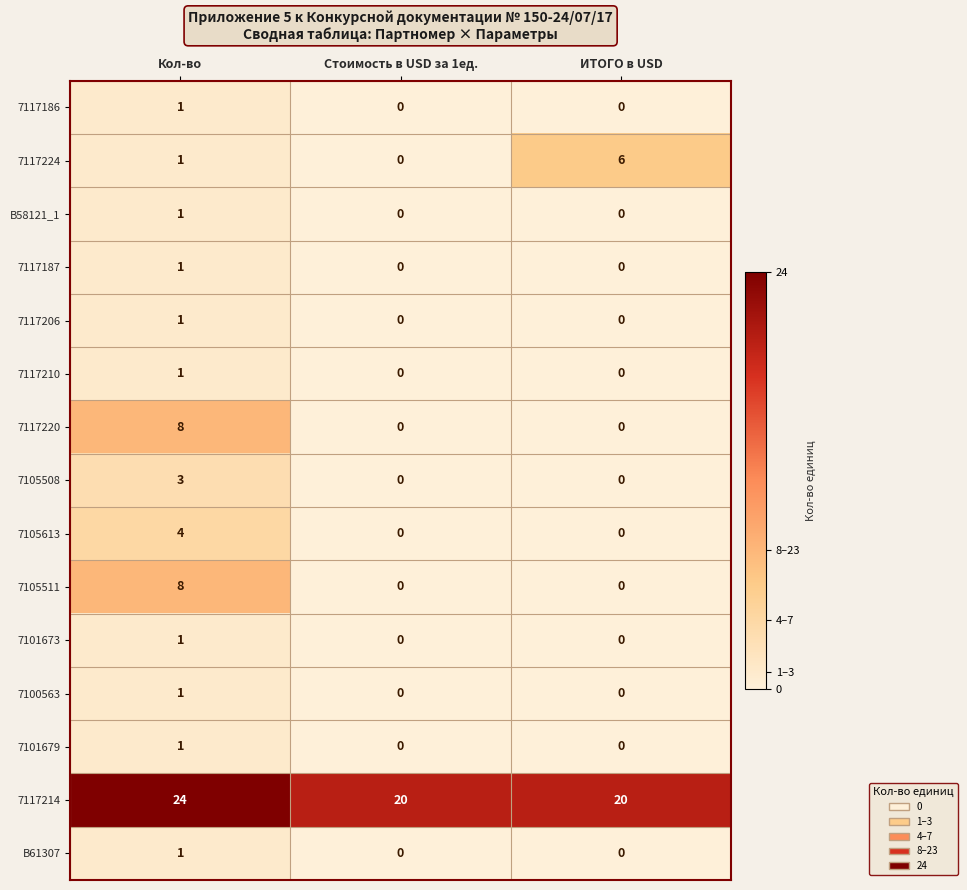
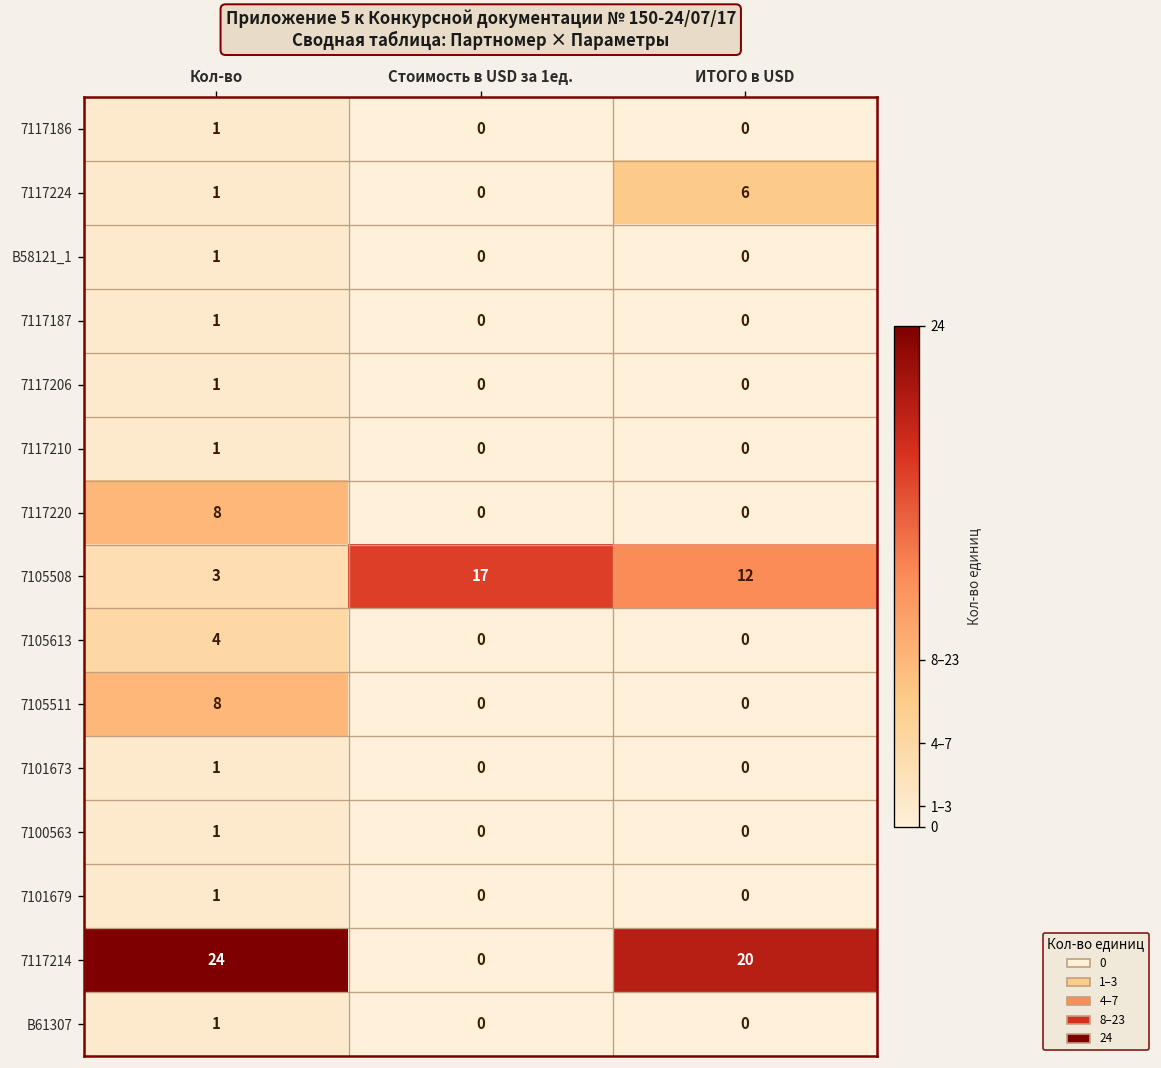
  {
    "7117186": {
      "Кол-во": 1,
      "Стоимость в USD за 1ед.": 0,
      "ИТОГО в USD": 0
    },
    "7117224": {
      "Кол-во": 1,
      "Стоимость в USD за 1ед.": 0,
      "ИТОГО в USD": 6
    },
    "B58121_1": {
      "Кол-во": 1,
      "Стоимость в USD за 1ед.": 0,
      "ИТОГО в USD": 0
    },
    "7117187": {
      "Кол-во": 1,
      "Стоимость в USD за 1ед.": 0,
      "ИТОГО в USD": 0
    },
    "7117206": {
      "Кол-во": 1,
      "Стоимость в USD за 1ед.": 0,
      "ИТОГО в USD": 0
    },
    "7117210": {
      "Кол-во": 1,
      "Стоимость в USD за 1ед.": 0,
      "ИТОГО в USD": 0
    },
    "7117220": {
      "Кол-во": 8,
      "Стоимость в USD за 1ед.": 0,
      "ИТОГО в USD": 0
    },
    "7105508": {
      "Кол-во": 3,
-     "Стоимость в USD за 1ед.": 0,
-     "ИТОГО в USD": 0
+     "Стоимость в USD за 1ед.": 17,
+     "ИТОГО в USD": 12
    },
    "7105613": {
      "Кол-во": 4,
      "Стоимость в USD за 1ед.": 0,
      "ИТОГО в USD": 0
    },
    "7105511": {
      "Кол-во": 8,
      "Стоимость в USD за 1ед.": 0,
      "ИТОГО в USD": 0
    },
    "7101673": {
      "Кол-во": 1,
      "Стоимость в USD за 1ед.": 0,
      "ИТОГО в USD": 0
    },
    "7100563": {
      "Кол-во": 1,
      "Стоимость в USD за 1ед.": 0,
      "ИТОГО в USD": 0
    },
    "7101679": {
      "Кол-во": 1,
      "Стоимость в USD за 1ед.": 0,
      "ИТОГО в USD": 0
    },
    "7117214": {
      "Кол-во": 24,
-     "Стоимость в USD за 1ед.": 20,
+     "Стоимость в USD за 1ед.": 0,
      "ИТОГО в USD": 20
    },
    "B61307": {
      "Кол-во": 1,
      "Стоимость в USD за 1ед.": 0,
      "ИТОГО в USD": 0
    }
  }
